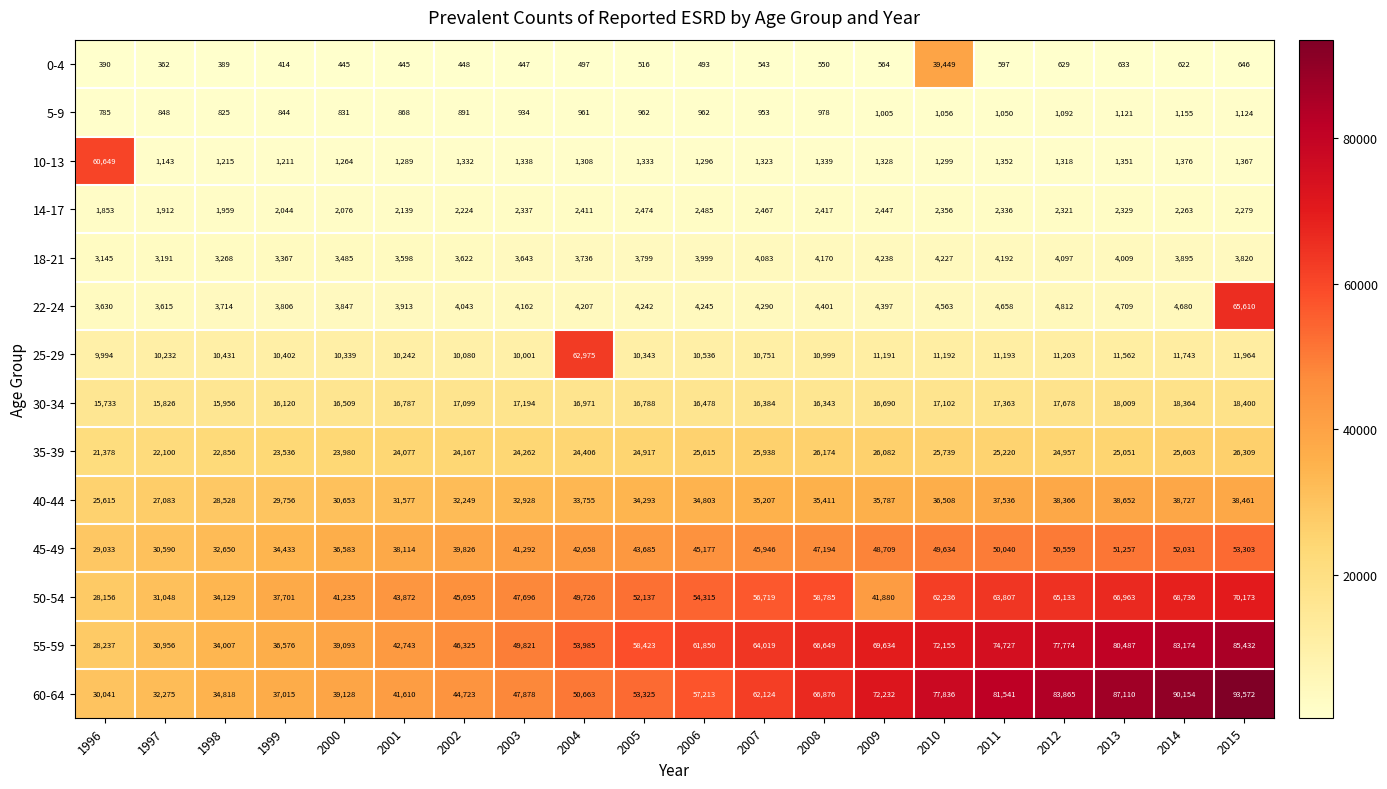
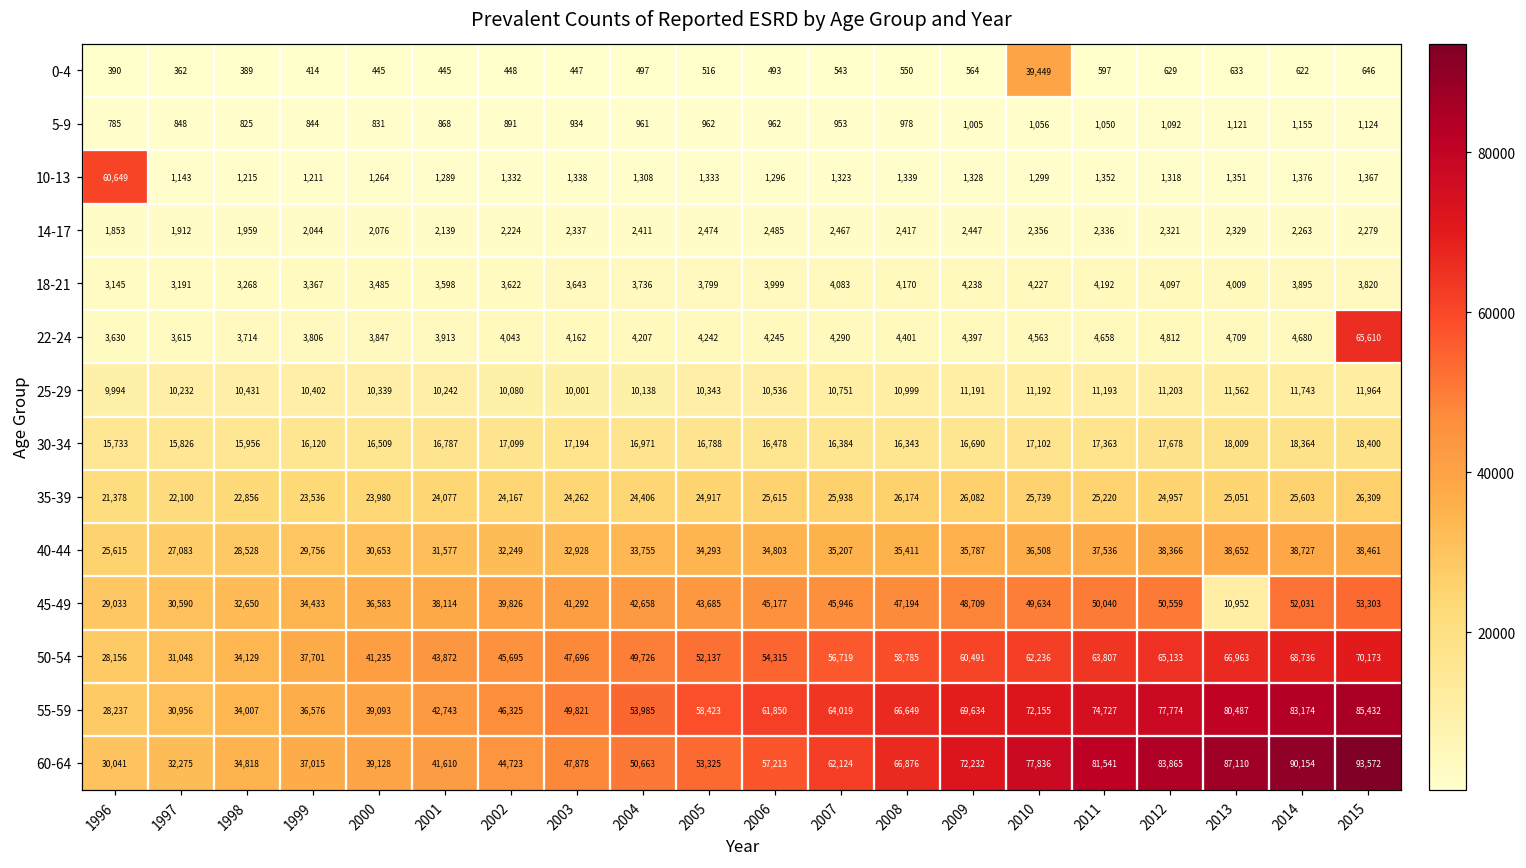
  {
    "25-29": {
      "1996": "9,994",
      "1997": "10,232",
      "1998": "10,431",
      "1999": "10,402",
      "2000": "10,339",
      "2001": "10,242",
      "2002": "10,080",
      "2003": "10,001",
-     "2004": "62,975",
+     "2004": "10,138",
      "2005": "10,343",
      "2006": "10,536",
      "2007": "10,751",
      "2008": "10,999",
      "2009": "11,191",
      "2010": "11,192",
      "2011": "11,193",
      "2012": "11,203",
      "2013": "11,562",
      "2014": "11,743",
      "2015": "11,964"
    },
    "45-49": {
      "1996": "29,033",
      "1997": "30,590",
      "1998": "32,650",
      "1999": "34,433",
      "2000": "36,583",
      "2001": "38,114",
      "2002": "39,826",
      "2003": "41,292",
      "2004": "42,658",
      "2005": "43,685",
      "2006": "45,177",
      "2007": "45,946",
      "2008": "47,194",
      "2009": "48,709",
      "2010": "49,634",
      "2011": "50,040",
      "2012": "50,559",
-     "2013": "51,257",
+     "2013": "10,952",
      "2014": "52,031",
      "2015": "53,303"
    },
    "50-54": {
      "1996": "28,156",
      "1997": "31,048",
      "1998": "34,129",
      "1999": "37,701",
      "2000": "41,235",
      "2001": "43,872",
      "2002": "45,695",
      "2003": "47,696",
      "2004": "49,726",
      "2005": "52,137",
      "2006": "54,315",
      "2007": "56,719",
      "2008": "58,785",
-     "2009": "41,880",
+     "2009": "60,491",
      "2010": "62,236",
      "2011": "63,807",
      "2012": "65,133",
      "2013": "66,963",
      "2014": "68,736",
      "2015": "70,173"
    }
  }
